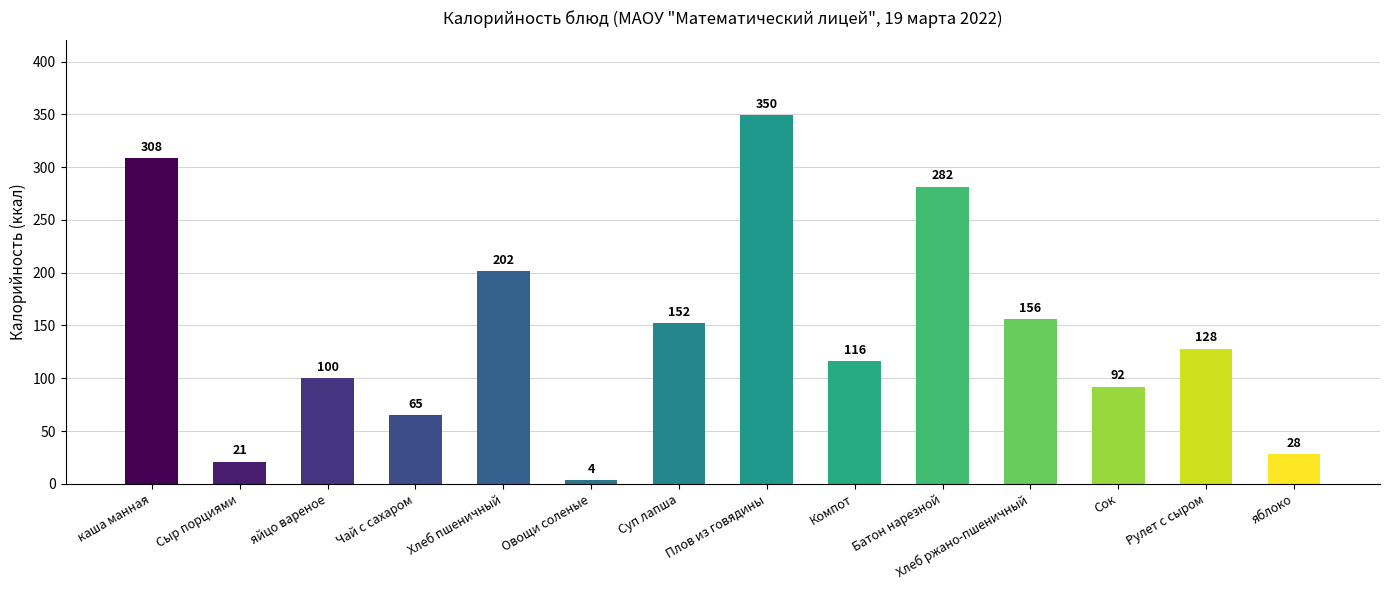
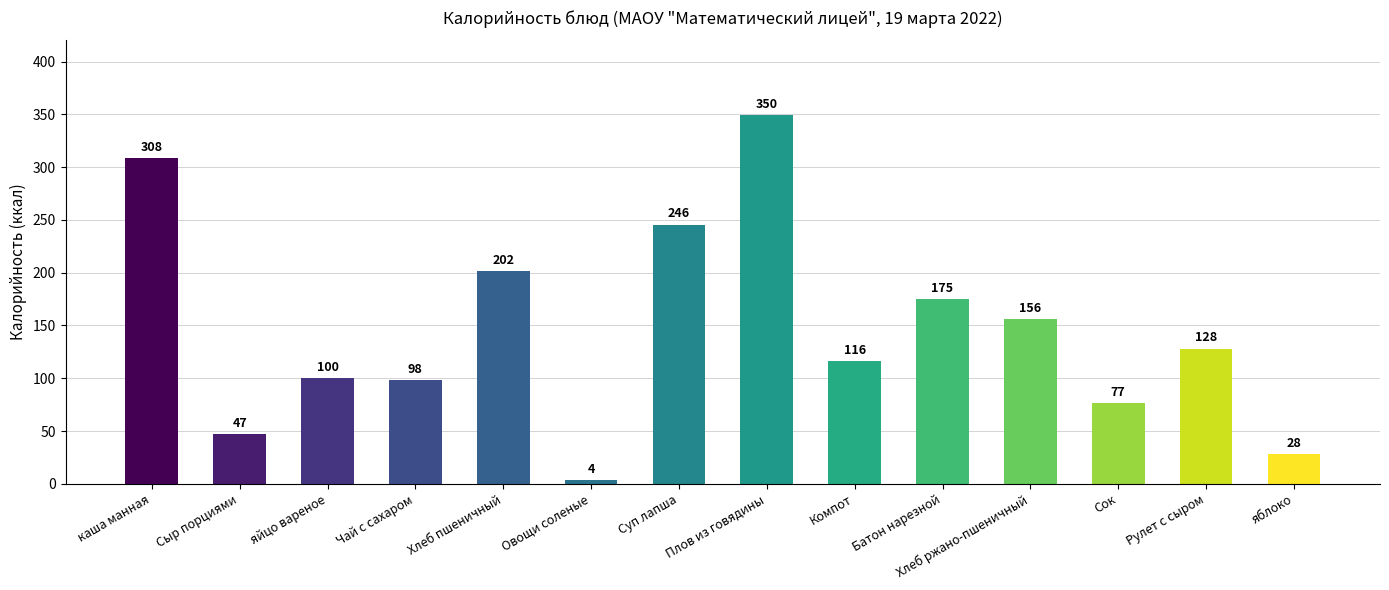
  {
    "каша манная": 308,
-   "Сыр порциями": 21,
+   "Сыр порциями": 47,
    "яйцо вареное": 100,
-   "Чай с сахаром": 65,
+   "Чай с сахаром": 98,
    "Хлеб пшеничный": 202,
    "Овощи соленые": 4,
-   "Суп лапша": 152,
+   "Суп лапша": 246,
    "Плов из говядины": 350,
    "Компот": 116,
-   "Батон нарезной": 282,
+   "Батон нарезной": 175,
    "Хлеб ржано-пшеничный": 156,
-   "Сок": 92,
+   "Сок": 77,
    "Рулет с сыром": 128,
    "яблоко": 28
  }
